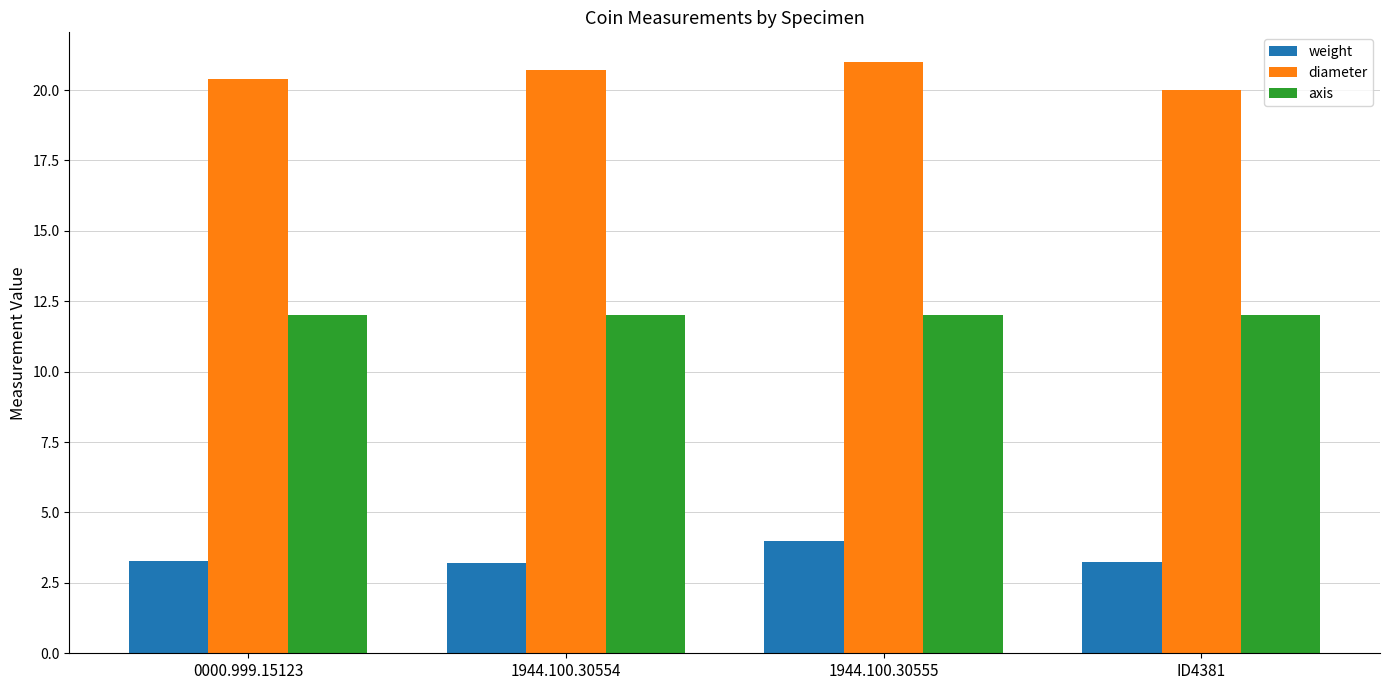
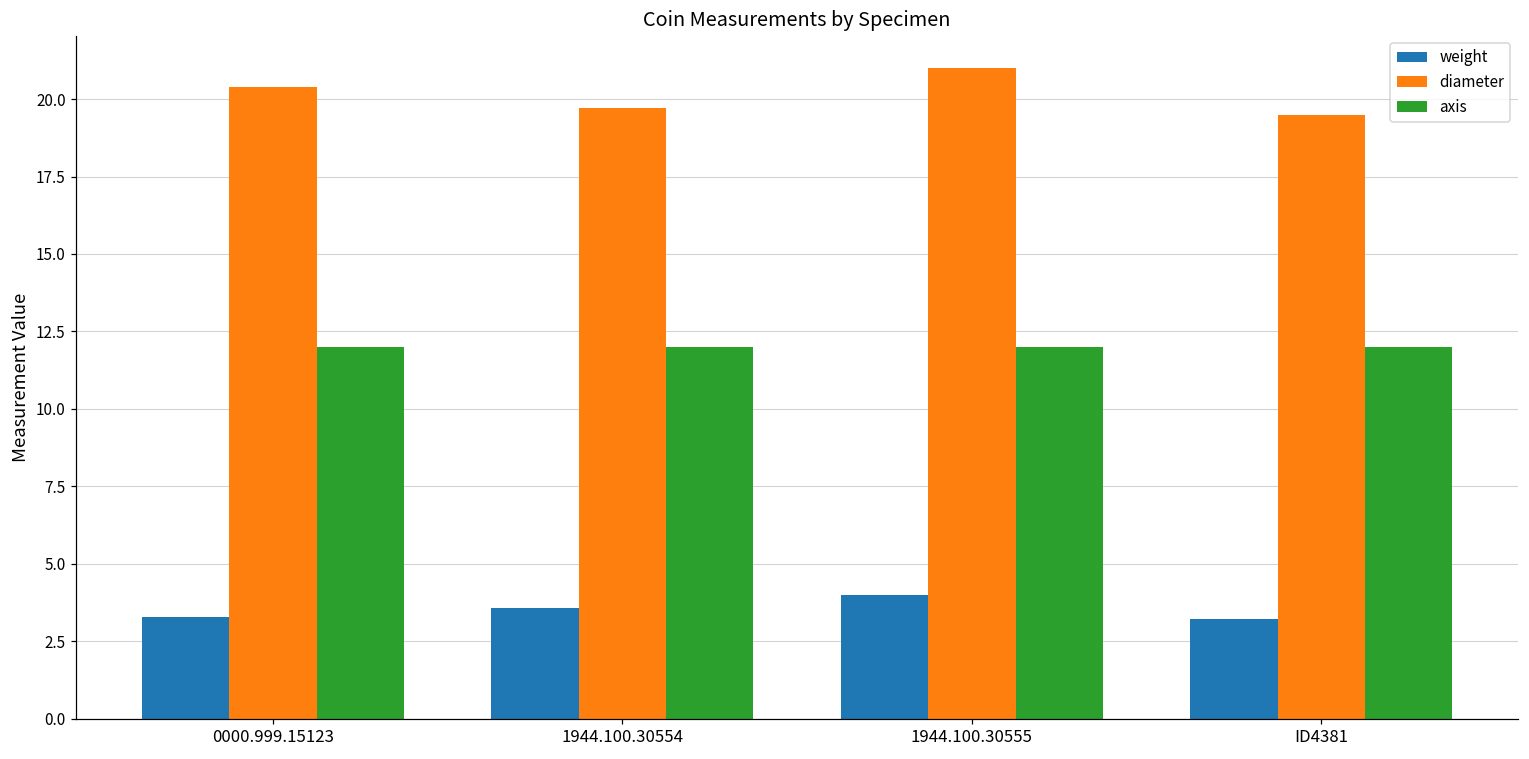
  {
    "weight": {
      "0000.999.15123": 3.3,
-     "1944.100.30554": 3.2,
+     "1944.100.30554": 3.6,
      "1944.100.30555": 4.0,
      "ID4381": 3.2
    },
    "diameter": {
      "0000.999.15123": 20.4,
-     "1944.100.30554": 20.7,
+     "1944.100.30554": 19.7,
      "1944.100.30555": 21.0,
-     "ID4381": 20.0
+     "ID4381": 19.5
    },
    "axis": {
      "0000.999.15123": 12.0,
      "1944.100.30554": 12.0,
      "1944.100.30555": 12.0,
      "ID4381": 12.0
    }
  }
